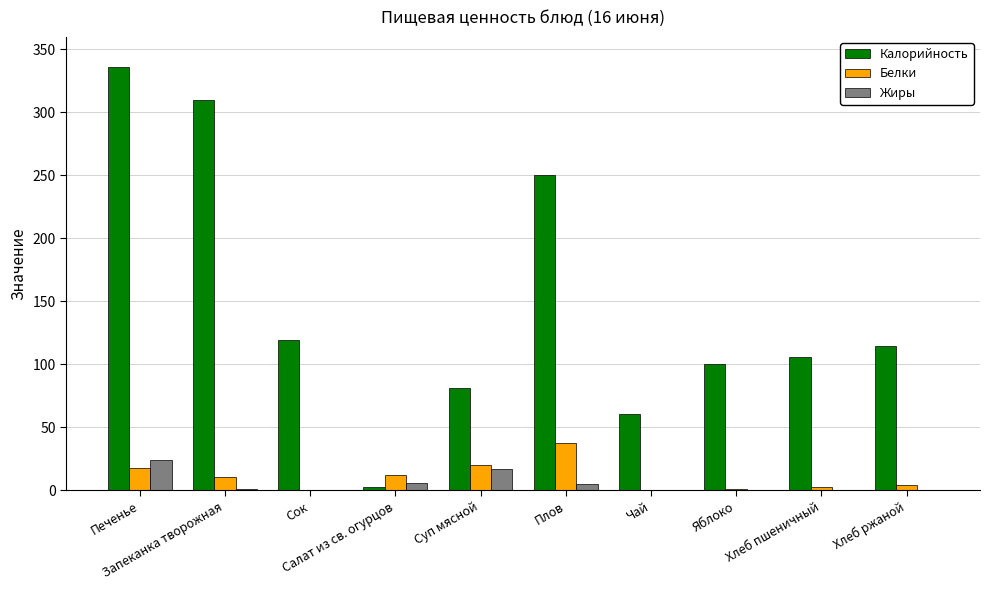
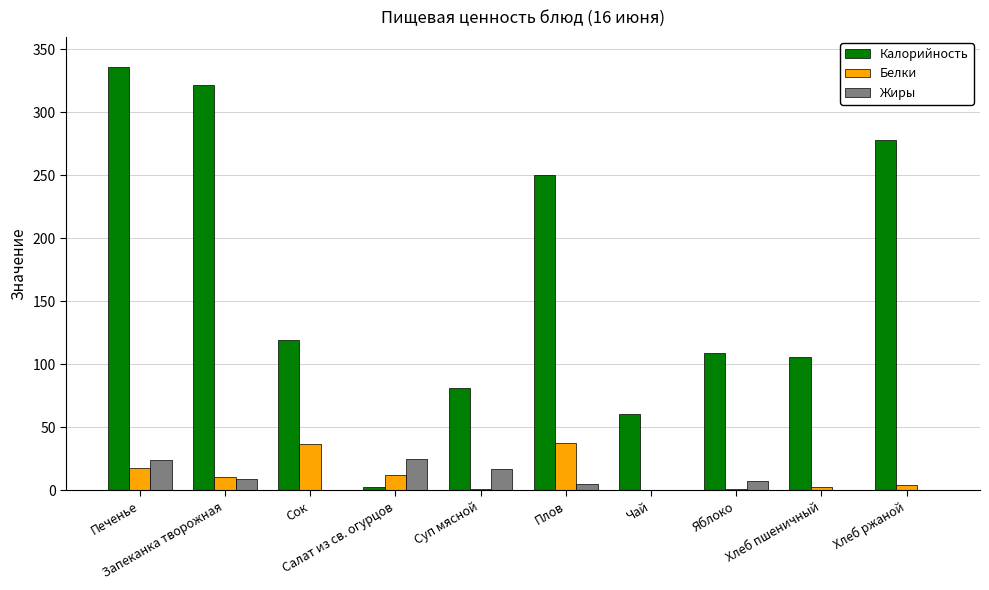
  {
    "Калорийность": {
      "Печенье": 336,
-     "Запеканка творожная": 310,
+     "Запеканка творожная": 322,
      "Сок": 119,
      "Салат из св. огурцов": 3,
      "Суп мясной": 81,
      "Плов": 250,
      "Чай": 61,
-     "Яблоко": 100,
+     "Яблоко": 109,
      "Хлеб пшеничный": 106,
-     "Хлеб ржаной": 115
+     "Хлеб ржаной": 278
    },
    "Белки": {
      "Печенье": 18,
      "Запеканка творожная": 10,
-     "Сок": 1,
+     "Сок": 37,
      "Салат из св. огурцов": 13,
-     "Суп мясной": 20,
+     "Суп мясной": 1,
      "Плов": 38,
      "Чай": 0,
      "Хлеб пшеничный": 3,
      "Хлеб ржаной": 4
    },
    "Жиры": {
      "Печенье": 24,
-     "Запеканка творожная": 1,
+     "Запеканка творожная": 9,
      "Сок": 0,
-     "Салат из св. огурцов": 6,
+     "Салат из св. огурцов": 25,
      "Суп мясной": 17,
      "Плов": 5,
      "Чай": 0,
-     "Яблоко": 0
+     "Яблоко": 8
    }
  }
